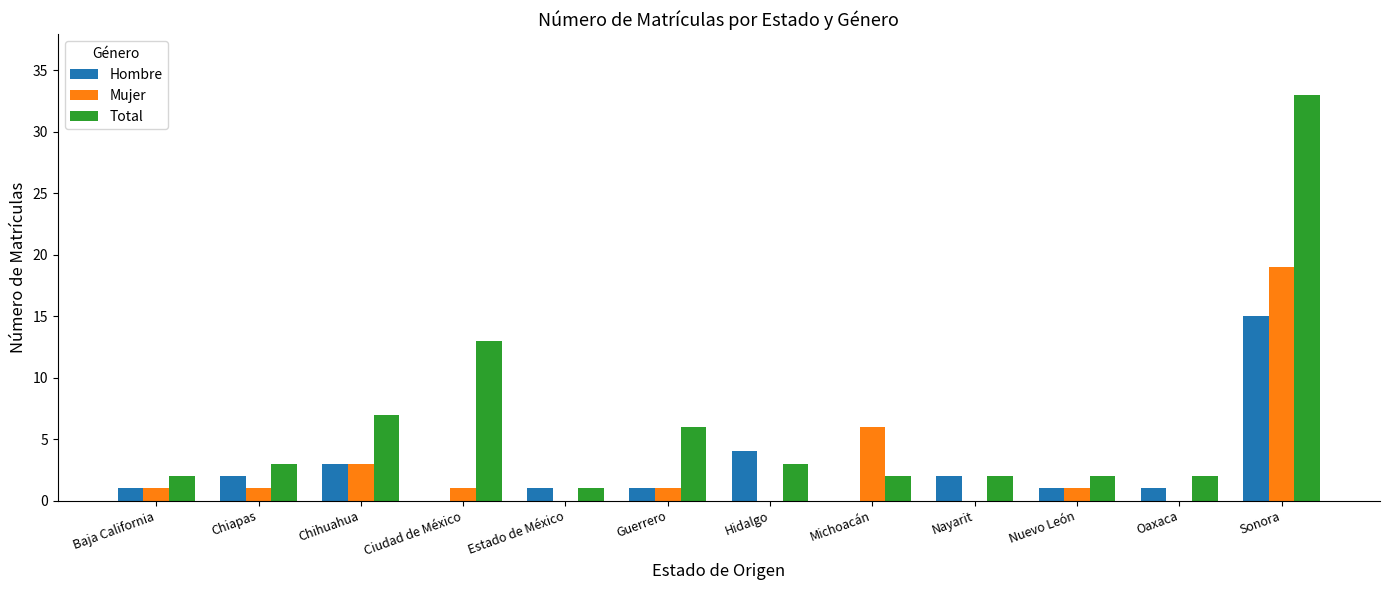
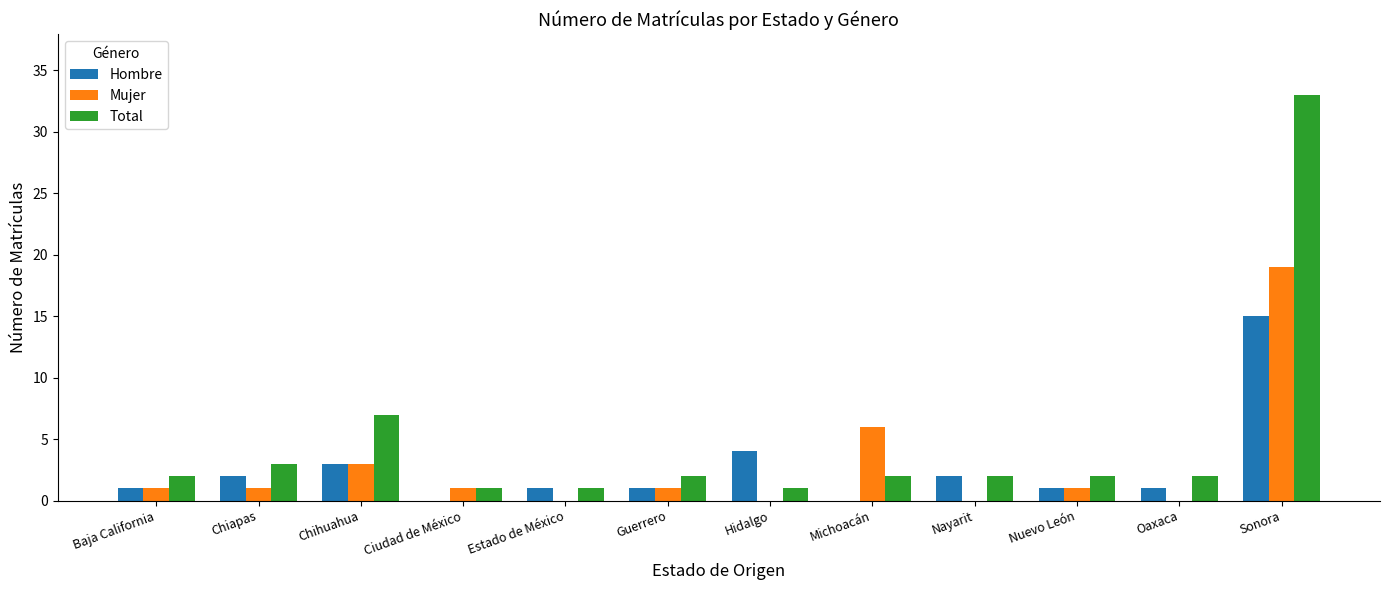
  {
    "Hombre": {
      "Baja California": 1,
      "Chiapas": 2,
      "Chihuahua": 3,
      "Ciudad de México": 0,
      "Estado de México": 1,
      "Guerrero": 1,
      "Hidalgo": 4,
      "Michoacán": 0,
      "Nayarit": 2,
      "Nuevo León": 1,
      "Oaxaca": 1,
      "Sonora": 15
    },
    "Mujer": {
      "Baja California": 1,
      "Chiapas": 1,
      "Chihuahua": 3,
      "Ciudad de México": 1,
      "Estado de México": 0,
      "Guerrero": 1,
      "Hidalgo": 0,
      "Michoacán": 6,
      "Nayarit": 0,
      "Nuevo León": 1,
      "Oaxaca": 0,
      "Sonora": 19
    },
    "Total": {
      "Baja California": 2,
      "Chiapas": 3,
      "Chihuahua": 7,
-     "Ciudad de México": 13,
+     "Ciudad de México": 1,
      "Estado de México": 1,
-     "Guerrero": 6,
-     "Hidalgo": 3,
+     "Guerrero": 2,
+     "Hidalgo": 1,
      "Michoacán": 2,
      "Nayarit": 2,
      "Nuevo León": 2,
      "Oaxaca": 2,
      "Sonora": 33
    }
  }
